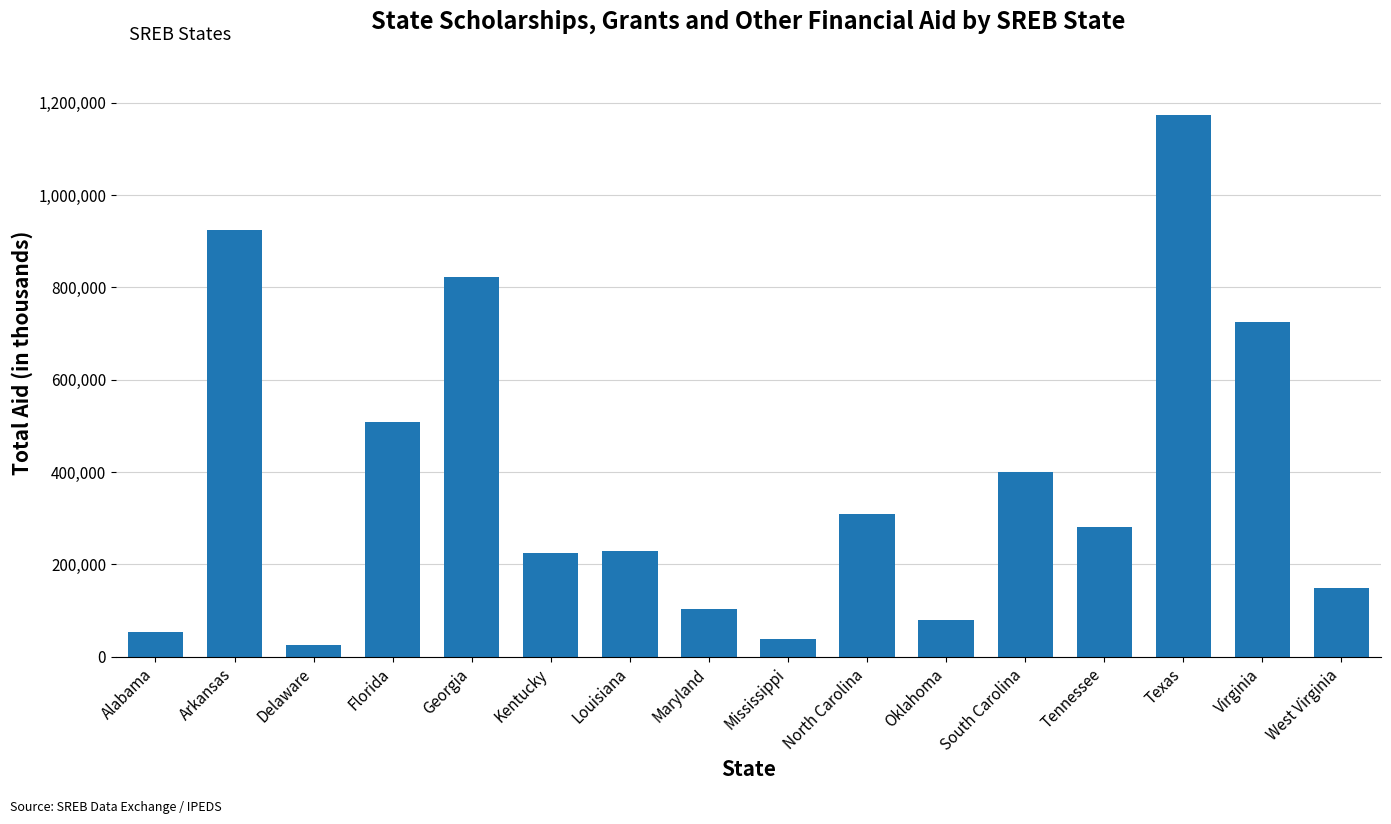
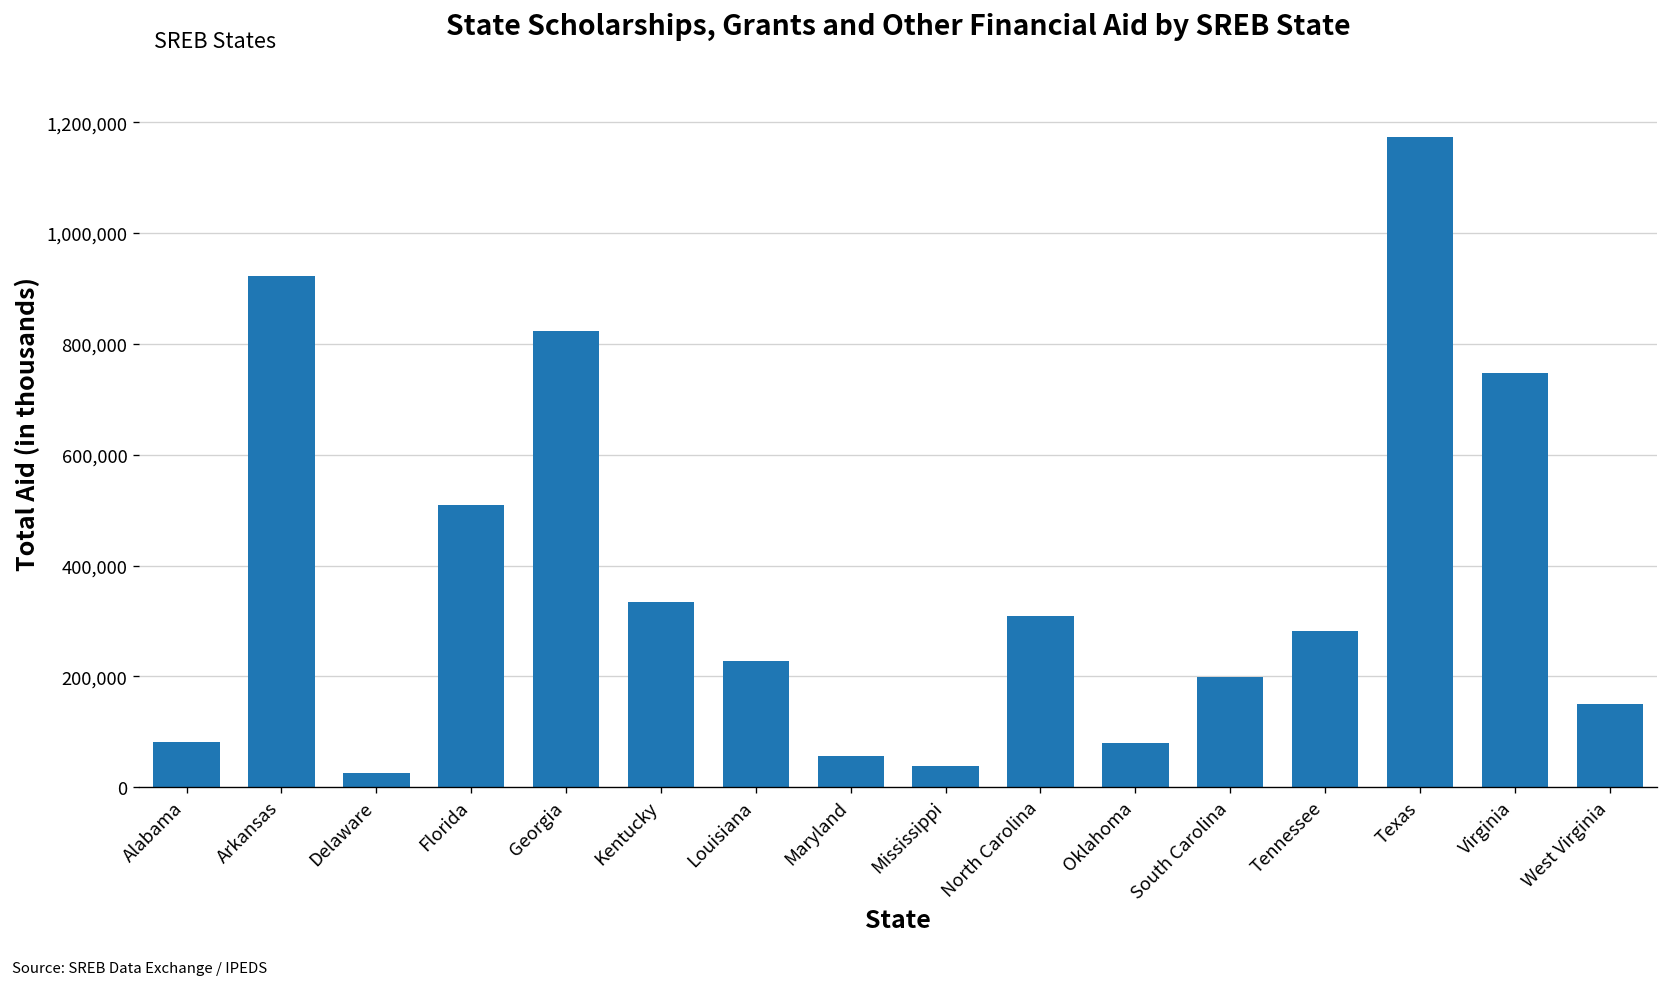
  {
-   "Alabama": "50,000",
+   "Alabama": "80,000",
    "Arkansas": "920,000",
    "Delaware": "30,000",
    "Florida": "510,000",
    "Georgia": "820,000",
-   "Kentucky": "220,000",
+   "Kentucky": "330,000",
    "Louisiana": "230,000",
-   "Maryland": "100,000",
+   "Maryland": "60,000",
    "Mississippi": "40,000",
    "North Carolina": "310,000",
    "Oklahoma": "80,000",
-   "South Carolina": "400,000",
+   "South Carolina": "200,000",
    "Tennessee": "280,000",
    "Texas": "1,170,000",
-   "Virginia": "730,000",
+   "Virginia": "750,000",
    "West Virginia": "150,000"
  }
